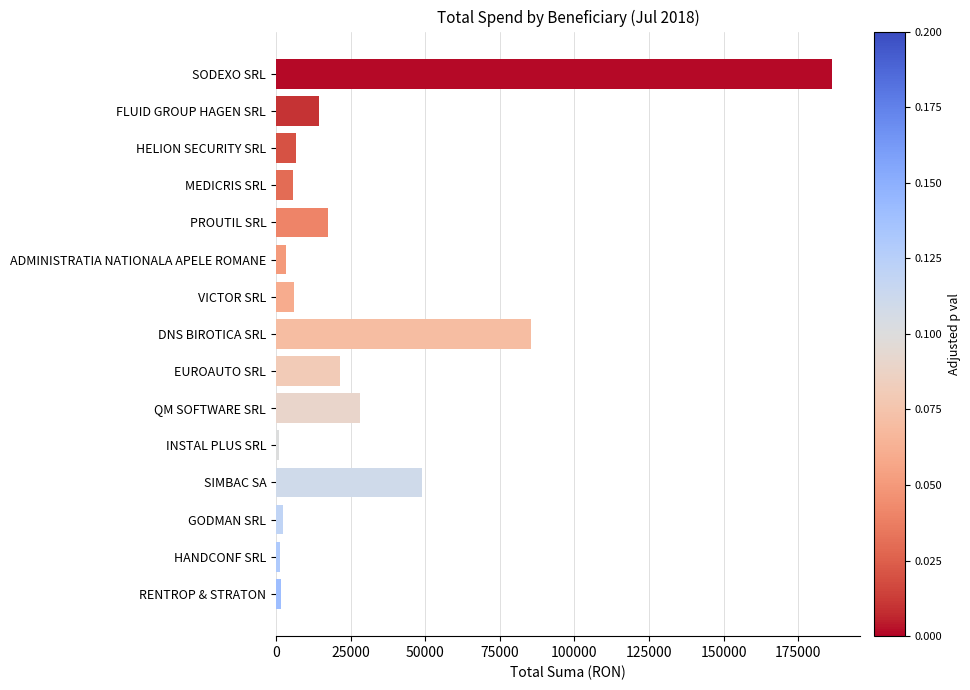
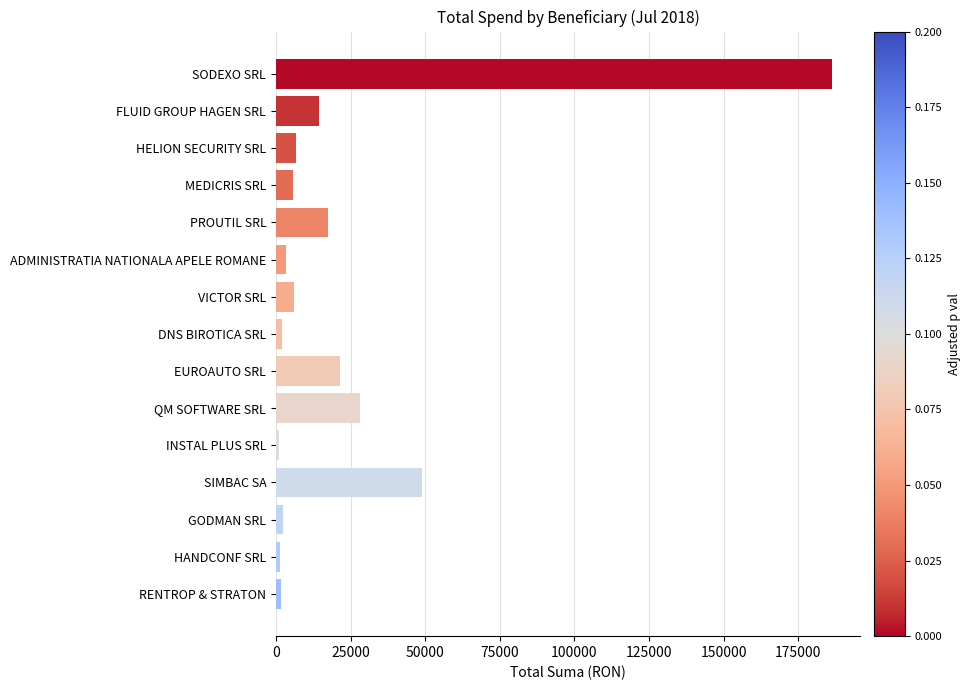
  {
    "SODEXO SRL": 186000,
    "FLUID GROUP HAGEN SRL": 14000,
    "HELION SECURITY SRL": 7000,
    "MEDICRIS SRL": 6000,
    "PROUTIL SRL": 17000,
    "ADMINISTRATIA NATIONALA APELE ROMANE": 3000,
    "VICTOR SRL": 6000,
-   "DNS BIROTICA SRL": 85000,
+   "DNS BIROTICA SRL": 2000,
    "EUROAUTO SRL": 22000,
    "QM SOFTWARE SRL": 28000,
    "INSTAL PLUS SRL": 1000,
    "SIMBAC SA": 49000,
    "GODMAN SRL": 2000,
    "HANDCONF SRL": 1000,
    "RENTROP & STRATON": 2000
  }
